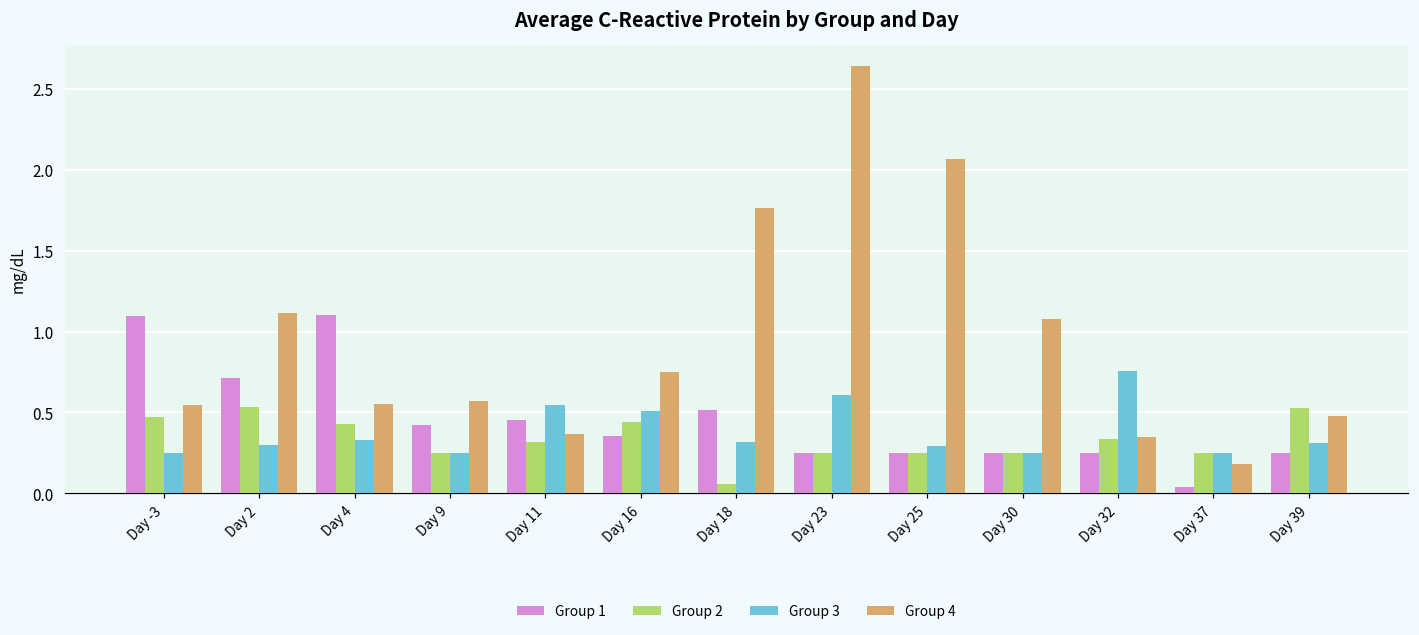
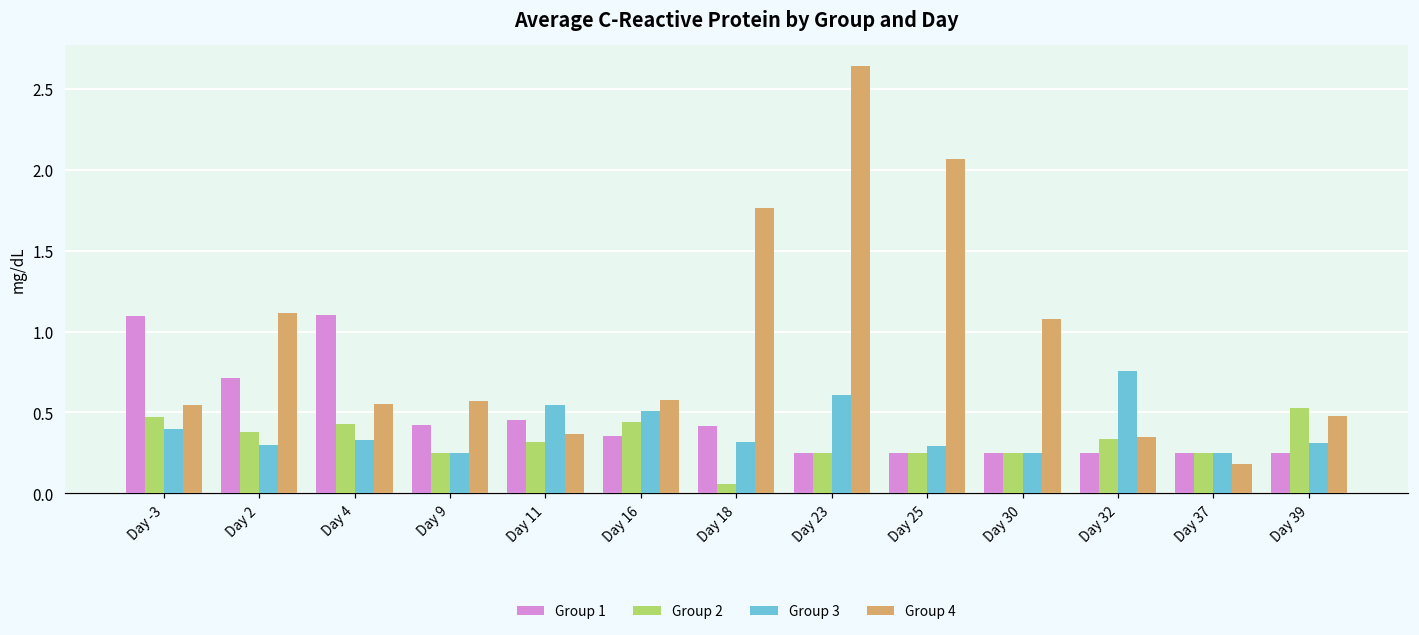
  {
    "Group 1": {
      "Day -3": 1.10,
      "Day 2": 0.71,
      "Day 4": 1.11,
      "Day 9": 0.43,
      "Day 11": 0.45,
      "Day 16": 0.36,
-     "Day 18": 0.51,
+     "Day 18": 0.42,
      "Day 23": 0.25,
      "Day 25": 0.25,
      "Day 30": 0.25,
      "Day 32": 0.25,
-     "Day 37": 0.04,
+     "Day 37": 0.25,
      "Day 39": 0.25
    },
    "Group 2": {
      "Day -3": 0.47,
-     "Day 2": 0.53,
+     "Day 2": 0.38,
      "Day 4": 0.43,
      "Day 9": 0.25,
      "Day 11": 0.32,
      "Day 16": 0.44,
      "Day 18": 0.06,
      "Day 23": 0.25,
      "Day 25": 0.25,
      "Day 30": 0.25,
      "Day 32": 0.33,
      "Day 37": 0.25,
      "Day 39": 0.53
    },
    "Group 3": {
-     "Day -3": 0.25,
+     "Day -3": 0.40,
      "Day 2": 0.30,
      "Day 4": 0.33,
      "Day 9": 0.25,
      "Day 11": 0.55,
      "Day 16": 0.51,
      "Day 18": 0.32,
      "Day 23": 0.61,
      "Day 25": 0.29,
      "Day 30": 0.25,
      "Day 32": 0.76,
      "Day 37": 0.25,
      "Day 39": 0.31
    },
    "Group 4": {
      "Day -3": 0.55,
      "Day 2": 1.12,
      "Day 4": 0.55,
      "Day 9": 0.57,
      "Day 11": 0.36,
-     "Day 16": 0.75,
+     "Day 16": 0.58,
      "Day 18": 1.76,
      "Day 23": 2.64,
      "Day 25": 2.07,
      "Day 30": 1.08,
      "Day 32": 0.35,
      "Day 37": 0.18,
      "Day 39": 0.48
    }
  }
